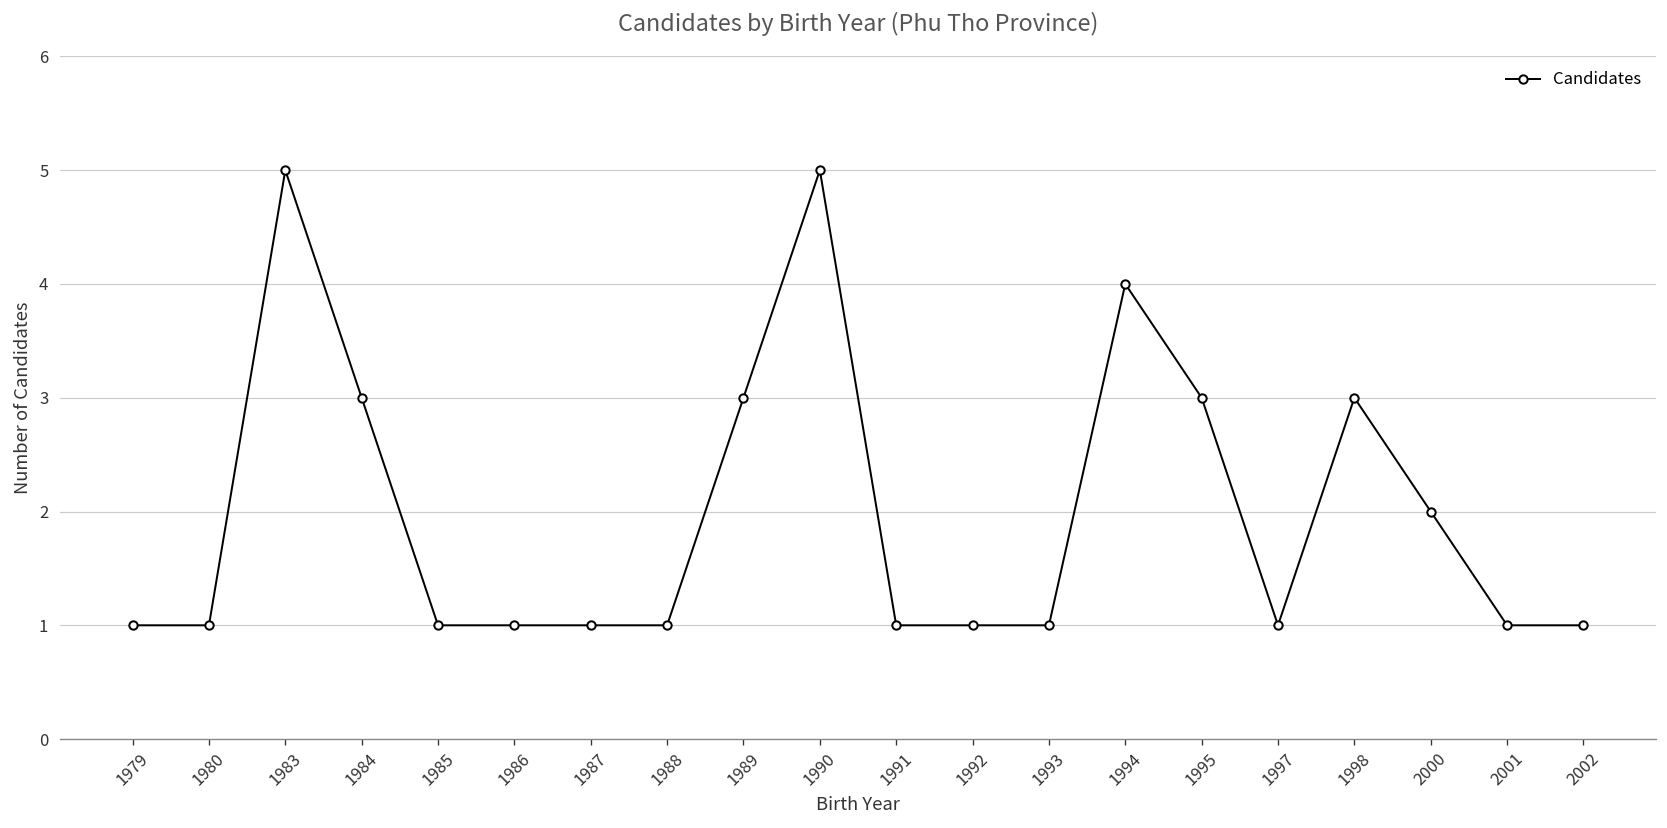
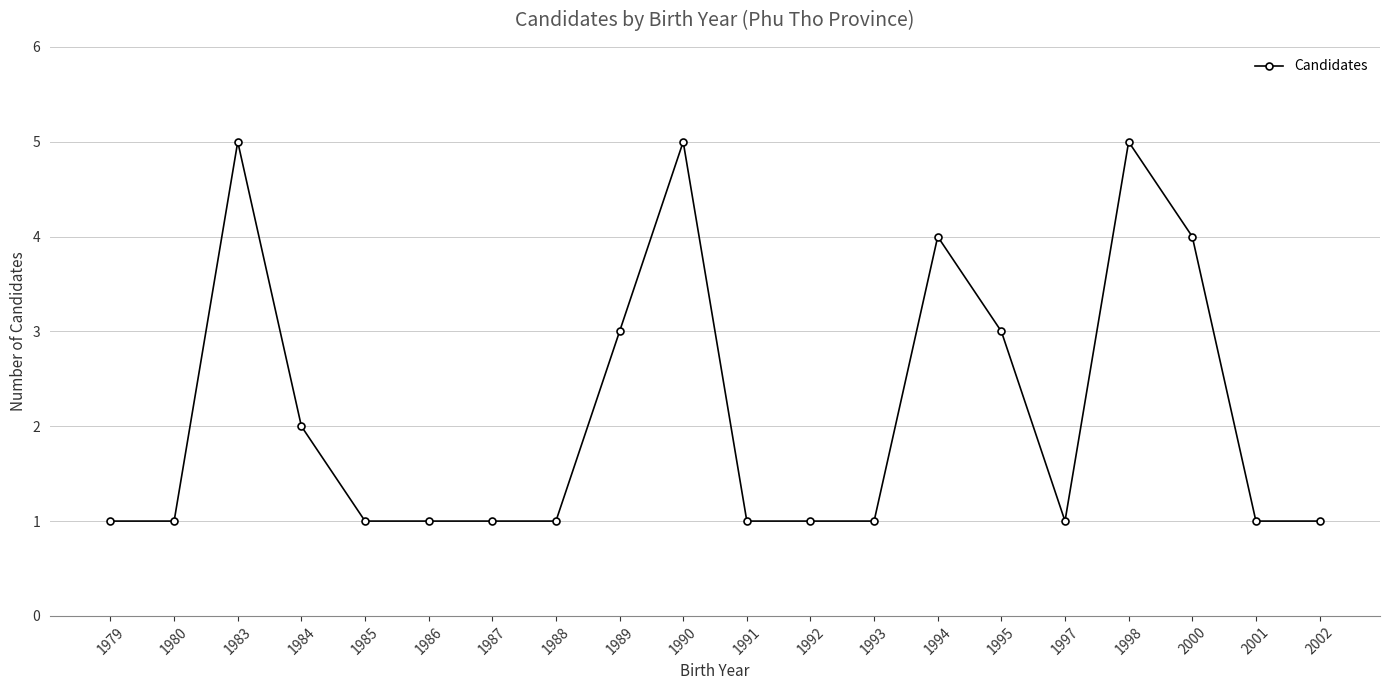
  {
    "1979": 1,
    "1980": 1,
    "1983": 5,
-   "1984": 3,
+   "1984": 2,
    "1985": 1,
    "1986": 1,
    "1987": 1,
    "1988": 1,
    "1989": 3,
    "1990": 5,
    "1991": 1,
    "1992": 1,
    "1993": 1,
    "1994": 4,
    "1995": 3,
    "1997": 1,
-   "1998": 3,
-   "2000": 2,
+   "1998": 5,
+   "2000": 4,
    "2001": 1,
    "2002": 1
  }
